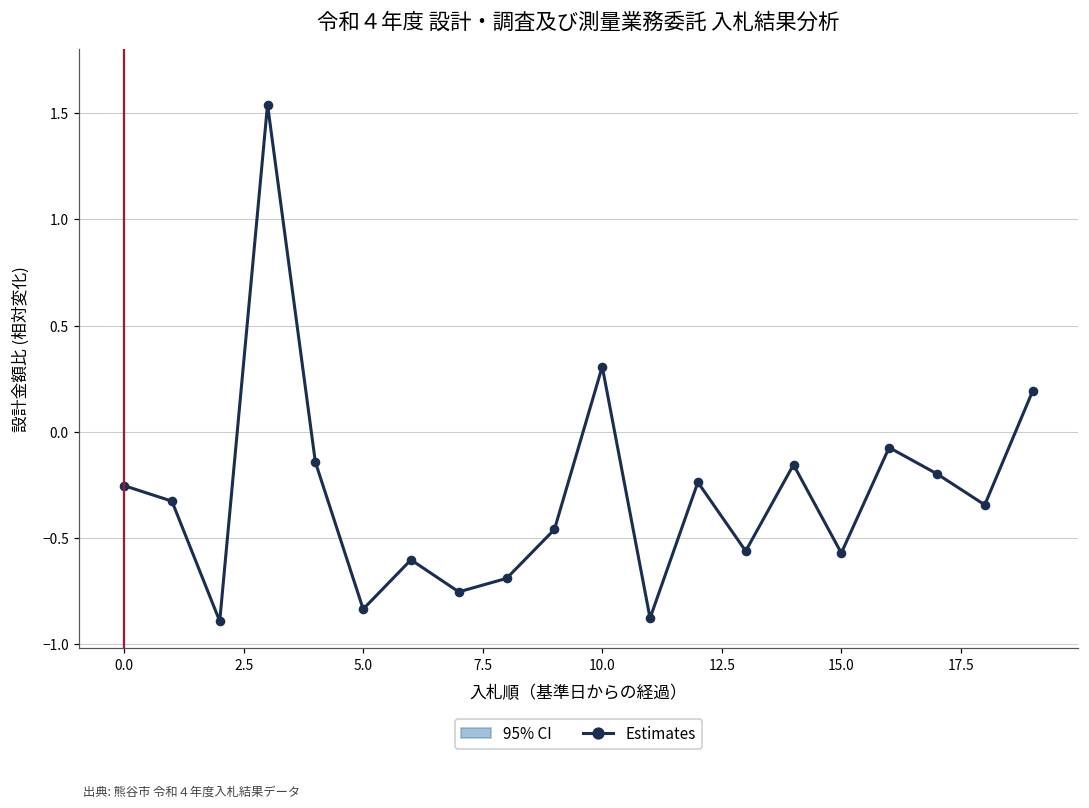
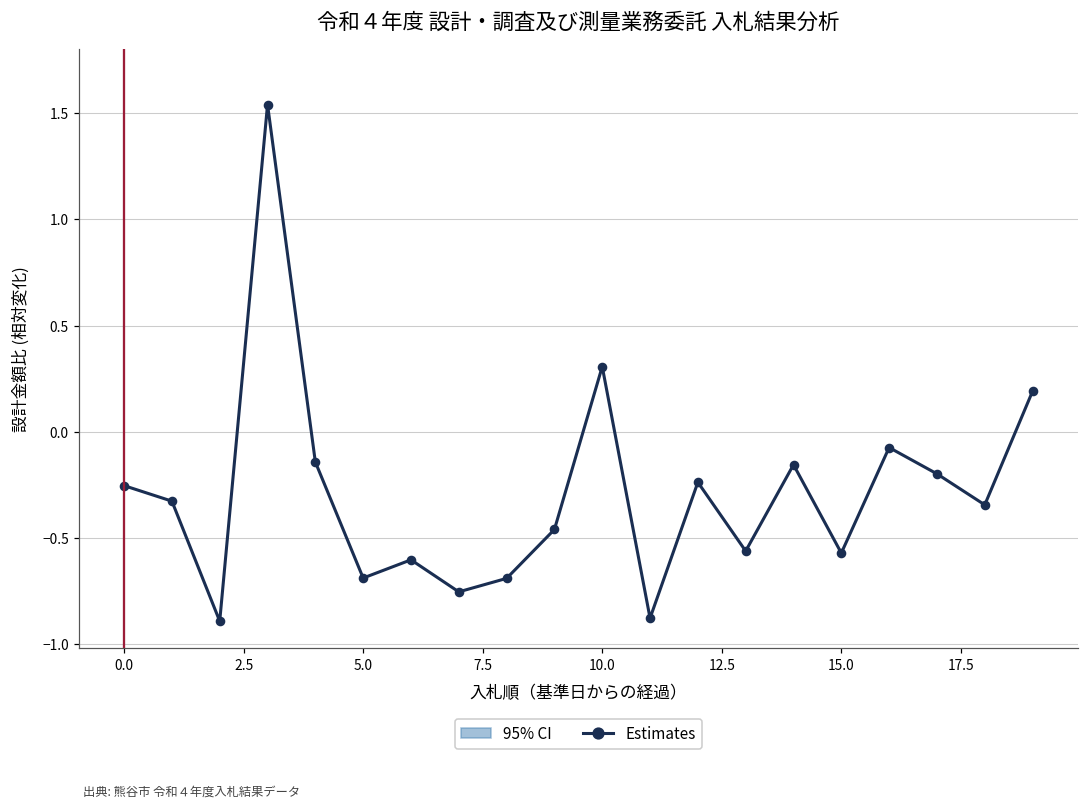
  {
    "Estimates": {
      "0.0": -0.25,
-     "5.0": -0.84,
+     "5.0": -0.69,
      "10.0": 0.31,
      "15.0": -0.57
    }
  }
